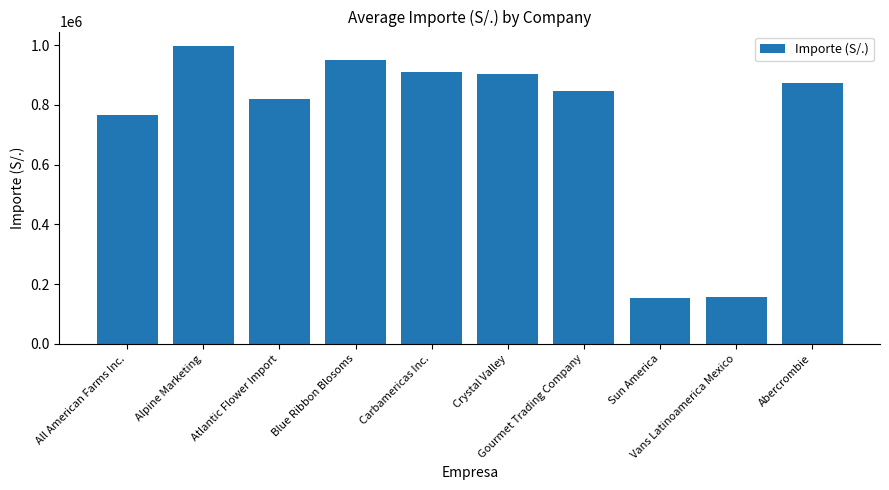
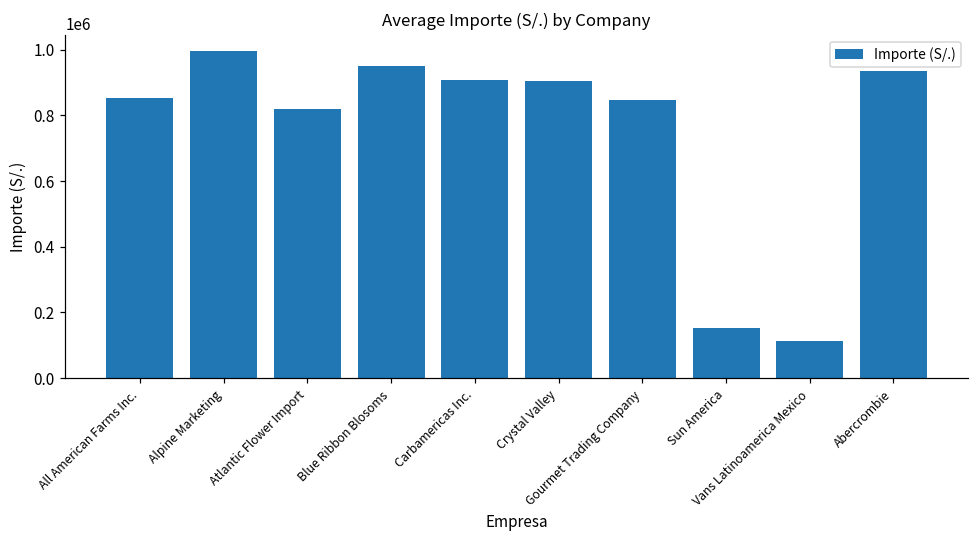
  {
-   "All American Farms Inc.": 760000,
+   "All American Farms Inc.": 850000,
    "Alpine Marketing": 1000000,
    "Atlantic Flower Import": 820000,
    "Blue Ribbon Blosoms": 950000,
    "Carbamericas Inc.": 910000,
    "Crystal Valley": 900000,
    "Gourmet Trading Company": 850000,
    "Sun America": 150000,
-   "Vans Latinoamerica Mexico": 160000,
-   "Abercrombie": 870000
+   "Vans Latinoamerica Mexico": 110000,
+   "Abercrombie": 940000
  }
